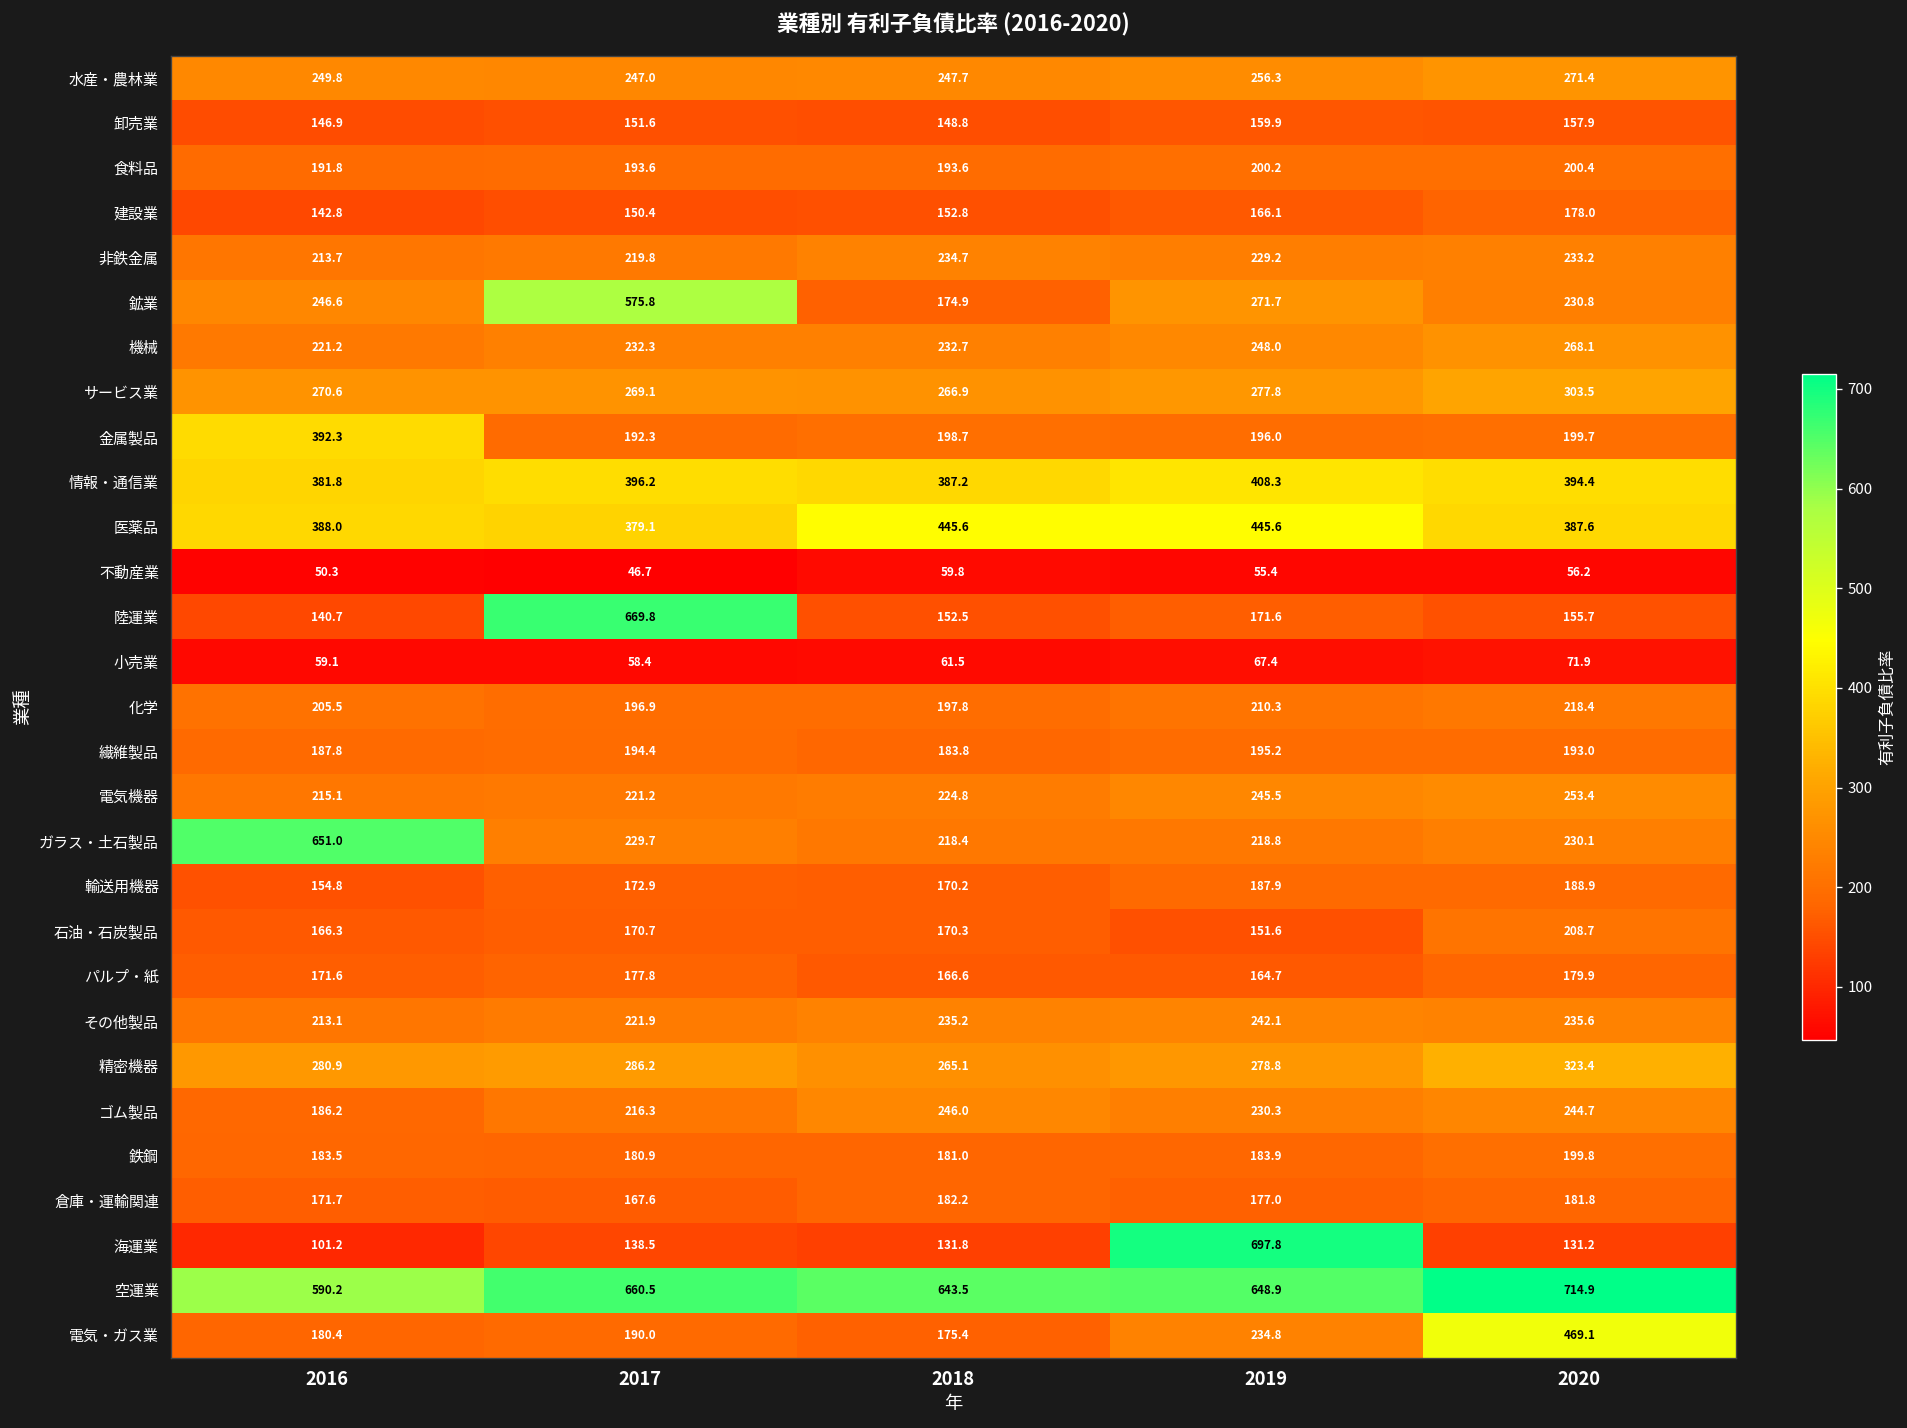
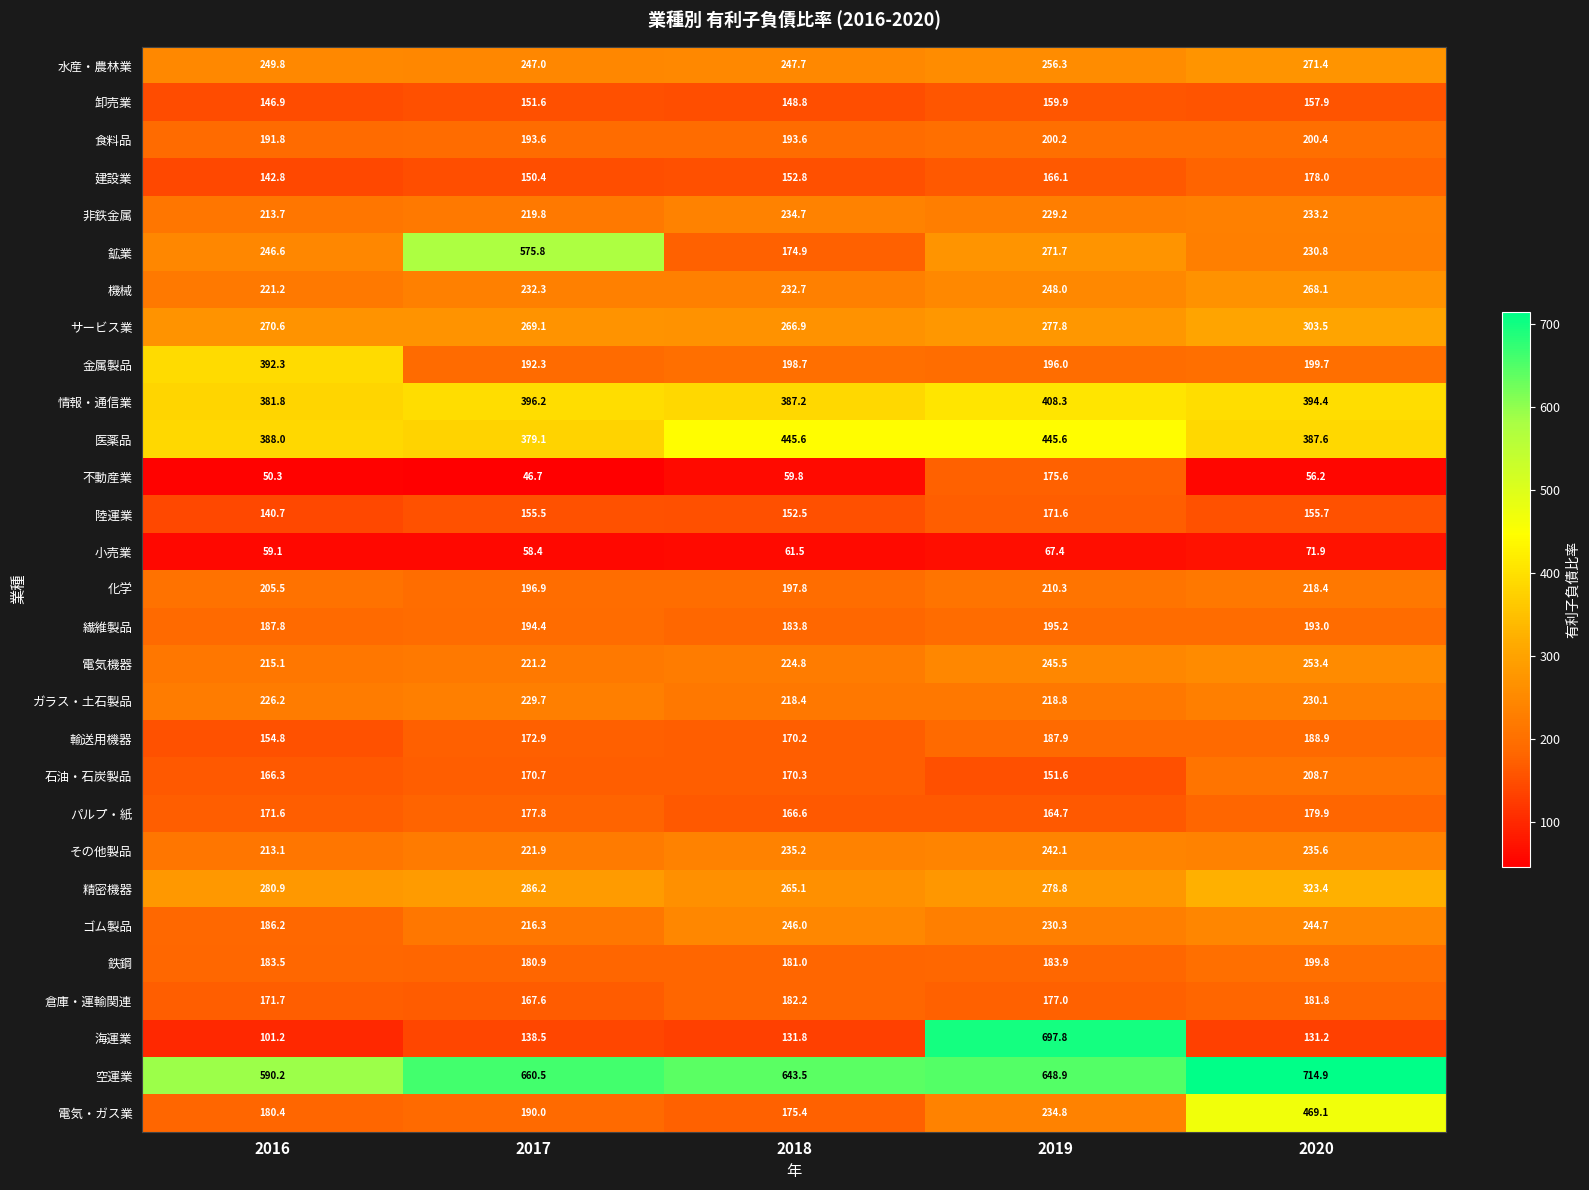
  {
    "水産・農林業": {
      "2016": 249.8,
      "2017": 247.0,
      "2018": 247.7,
      "2019": 256.3,
      "2020": 271.4
    },
    "卸売業": {
      "2016": 146.9,
      "2017": 151.6,
      "2018": 148.8,
      "2019": 159.9,
      "2020": 157.9
    },
    "食料品": {
      "2016": 191.8,
      "2017": 193.6,
      "2018": 193.6,
      "2019": 200.2,
      "2020": 200.4
    },
    "建設業": {
      "2016": 142.8,
      "2017": 150.4,
      "2018": 152.8,
      "2019": 166.1,
      "2020": 178.0
    },
    "非鉄金属": {
      "2016": 213.7,
      "2017": 219.8,
      "2018": 234.7,
      "2019": 229.2,
      "2020": 233.2
    },
    "鉱業": {
      "2016": 246.6,
      "2017": 575.8,
      "2018": 174.9,
      "2019": 271.7,
      "2020": 230.8
    },
    "機械": {
      "2016": 221.2,
      "2017": 232.3,
      "2018": 232.7,
      "2019": 248.0,
      "2020": 268.1
    },
    "サービス業": {
      "2016": 270.6,
      "2017": 269.1,
      "2018": 266.9,
      "2019": 277.8,
      "2020": 303.5
    },
    "金属製品": {
      "2016": 392.3,
      "2017": 192.3,
      "2018": 198.7,
      "2019": 196.0,
      "2020": 199.7
    },
    "情報・通信業": {
      "2016": 381.8,
      "2017": 396.2,
      "2018": 387.2,
      "2019": 408.3,
      "2020": 394.4
    },
    "医薬品": {
      "2016": 388.0,
      "2017": 379.1,
      "2018": 445.6,
      "2019": 445.6,
      "2020": 387.6
    },
    "不動産業": {
      "2016": 50.3,
      "2017": 46.7,
      "2018": 59.8,
-     "2019": 55.4,
+     "2019": 175.6,
      "2020": 56.2
    },
    "陸運業": {
      "2016": 140.7,
-     "2017": 669.8,
+     "2017": 155.5,
      "2018": 152.5,
      "2019": 171.6,
      "2020": 155.7
    },
    "小売業": {
      "2016": 59.1,
      "2017": 58.4,
      "2018": 61.5,
      "2019": 67.4,
      "2020": 71.9
    },
    "化学": {
      "2016": 205.5,
      "2017": 196.9,
      "2018": 197.8,
      "2019": 210.3,
      "2020": 218.4
    },
    "繊維製品": {
      "2016": 187.8,
      "2017": 194.4,
      "2018": 183.8,
      "2019": 195.2,
      "2020": 193.0
    },
    "電気機器": {
      "2016": 215.1,
      "2017": 221.2,
      "2018": 224.8,
      "2019": 245.5,
      "2020": 253.4
    },
    "ガラス・土石製品": {
-     "2016": 651.0,
+     "2016": 226.2,
      "2017": 229.7,
      "2018": 218.4,
      "2019": 218.8,
      "2020": 230.1
    },
    "輸送用機器": {
      "2016": 154.8,
      "2017": 172.9,
      "2018": 170.2,
      "2019": 187.9,
      "2020": 188.9
    },
    "石油・石炭製品": {
      "2016": 166.3,
      "2017": 170.7,
      "2018": 170.3,
      "2019": 151.6,
      "2020": 208.7
    },
    "パルプ・紙": {
      "2016": 171.6,
      "2017": 177.8,
      "2018": 166.6,
      "2019": 164.7,
      "2020": 179.9
    },
    "その他製品": {
      "2016": 213.1,
      "2017": 221.9,
      "2018": 235.2,
      "2019": 242.1,
      "2020": 235.6
    },
    "精密機器": {
      "2016": 280.9,
      "2017": 286.2,
      "2018": 265.1,
      "2019": 278.8,
      "2020": 323.4
    },
    "ゴム製品": {
      "2016": 186.2,
      "2017": 216.3,
      "2018": 246.0,
      "2019": 230.3,
      "2020": 244.7
    },
    "鉄鋼": {
      "2016": 183.5,
      "2017": 180.9,
      "2018": 181.0,
      "2019": 183.9,
      "2020": 199.8
    },
    "倉庫・運輸関連": {
      "2016": 171.7,
      "2017": 167.6,
      "2018": 182.2,
      "2019": 177.0,
      "2020": 181.8
    },
    "海運業": {
      "2016": 101.2,
      "2017": 138.5,
      "2018": 131.8,
      "2019": 697.8,
      "2020": 131.2
    },
    "空運業": {
      "2016": 590.2,
      "2017": 660.5,
      "2018": 643.5,
      "2019": 648.9,
      "2020": 714.9
    },
    "電気・ガス業": {
      "2016": 180.4,
      "2017": 190.0,
      "2018": 175.4,
      "2019": 234.8,
      "2020": 469.1
    }
  }
